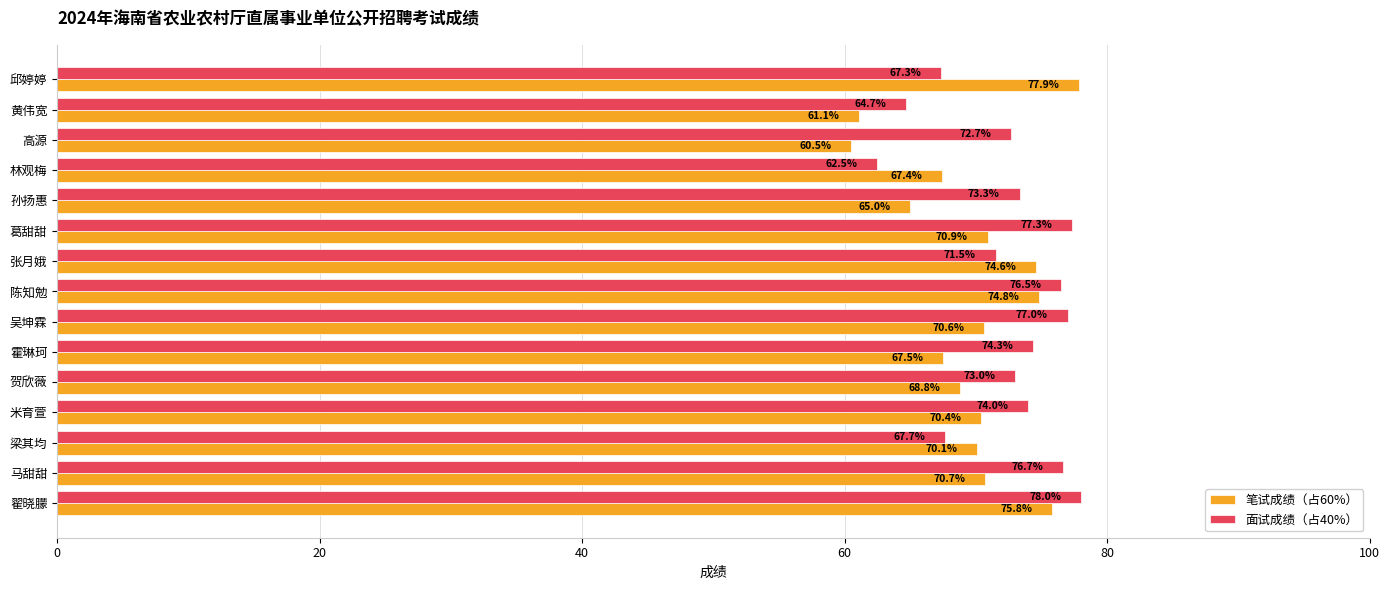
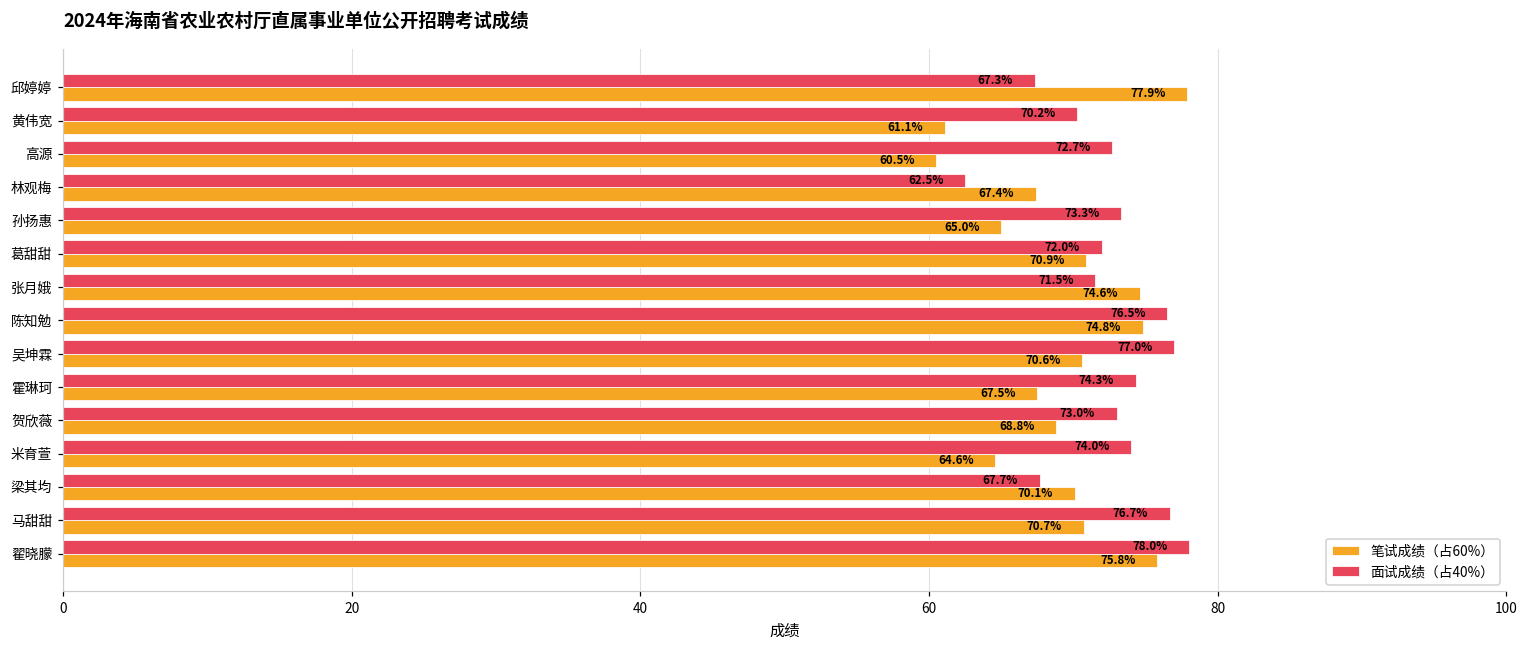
  {
    "笔试成绩（占60%）": {
      "邱婷婷": "77.9%",
      "黄伟宽": "61.1%",
      "高源": "60.5%",
      "林观梅": "67.4%",
      "孙扬惠": "65.0%",
      "葛甜甜": "70.9%",
      "张月娥": "74.6%",
      "陈知勉": "74.8%",
      "吴坤霖": "70.6%",
      "霍琳珂": "67.5%",
      "贺欣薇": "68.8%",
-     "米育萱": "70.4%",
+     "米育萱": "64.6%",
      "梁其均": "70.1%",
      "马甜甜": "70.7%",
      "翟晓朦": "75.8%"
    },
    "面试成绩（占40%）": {
      "邱婷婷": "67.3%",
-     "黄伟宽": "64.7%",
+     "黄伟宽": "70.2%",
      "高源": "72.7%",
      "林观梅": "62.5%",
      "孙扬惠": "73.3%",
-     "葛甜甜": "77.3%",
+     "葛甜甜": "72.0%",
      "张月娥": "71.5%",
      "陈知勉": "76.5%",
      "吴坤霖": "77.0%",
      "霍琳珂": "74.3%",
      "贺欣薇": "73.0%",
      "米育萱": "74.0%",
      "梁其均": "67.7%",
      "马甜甜": "76.7%",
      "翟晓朦": "78.0%"
    }
  }
